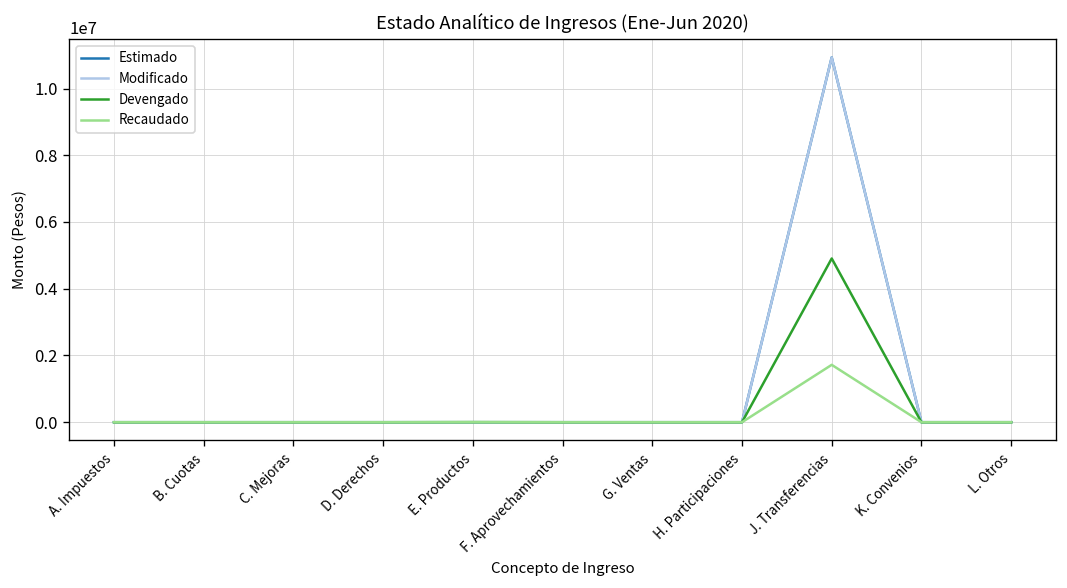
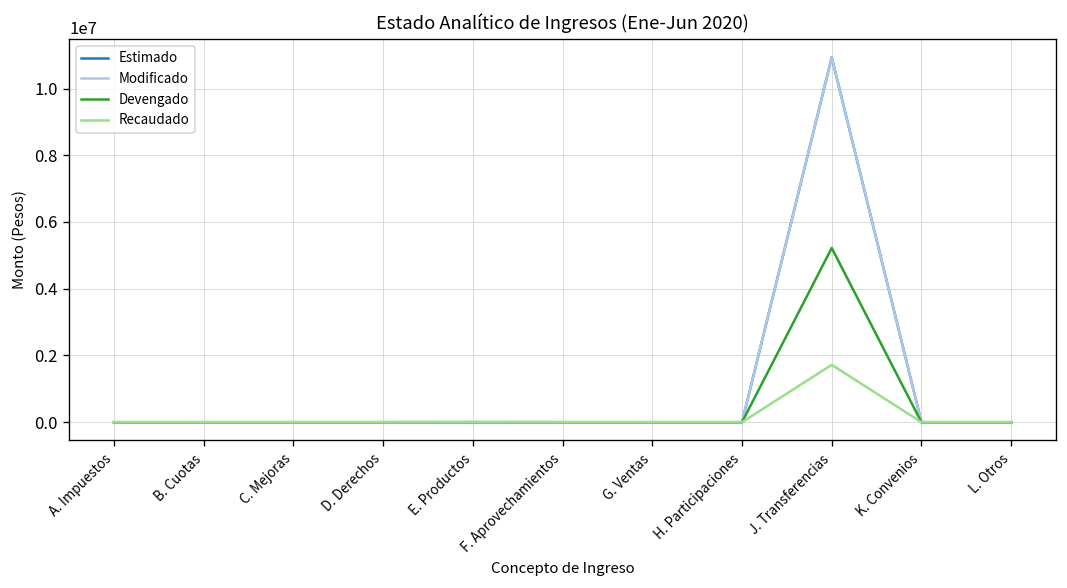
  {
    "Modificado": {
      "J. Transferencias": 10900000
    },
    "Devengado": {
-     "J. Transferencias": 4900000
+     "J. Transferencias": 5200000
    },
    "Recaudado": {
      "J. Transferencias": 1700000
    }
  }
